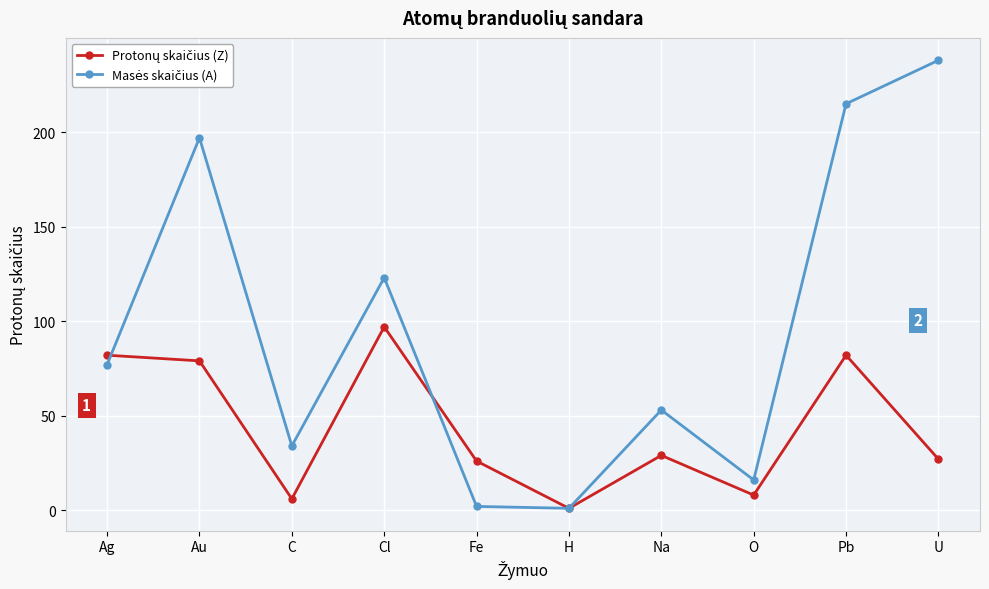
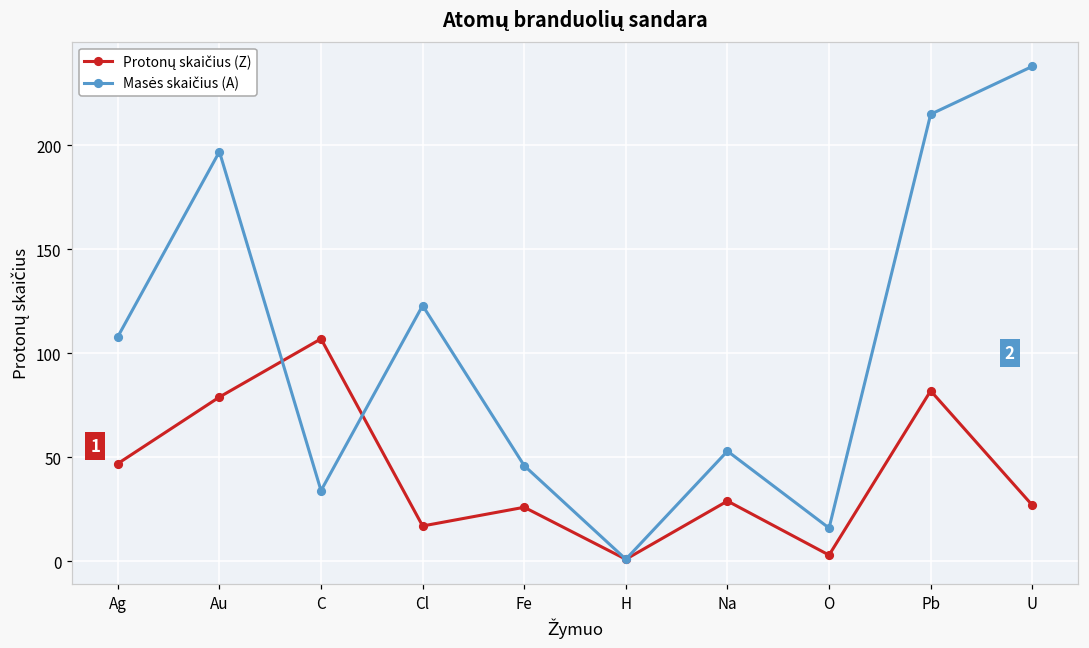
  {
    "Protonų skaičius (Z)": {
-     "Ag": 82,
+     "Ag": 47,
      "Au": 79,
-     "C": 6,
-     "Cl": 97,
+     "C": 107,
+     "Cl": 17,
      "Fe": 26,
      "Na": 29,
-     "O": 8,
+     "O": 3,
      "Pb": 82,
      "U": 27
    },
    "Masės skaičius (A)": {
-     "Ag": 77,
+     "Ag": 108,
      "Au": 197,
      "C": 34,
      "Cl": 123,
-     "Fe": 2,
+     "Fe": 46,
      "Na": 53,
      "O": 16,
      "Pb": 215,
      "U": 238
    }
  }
